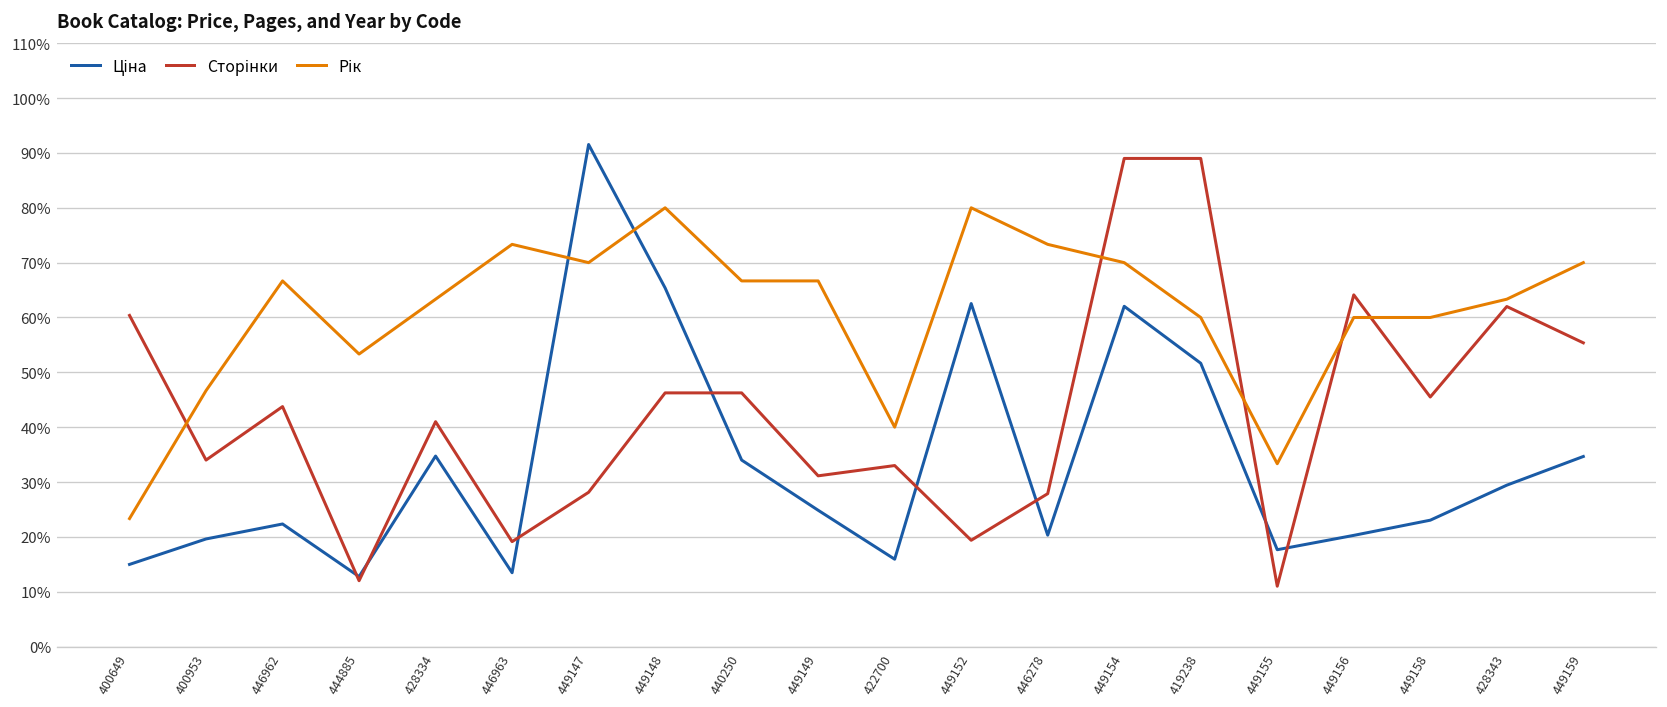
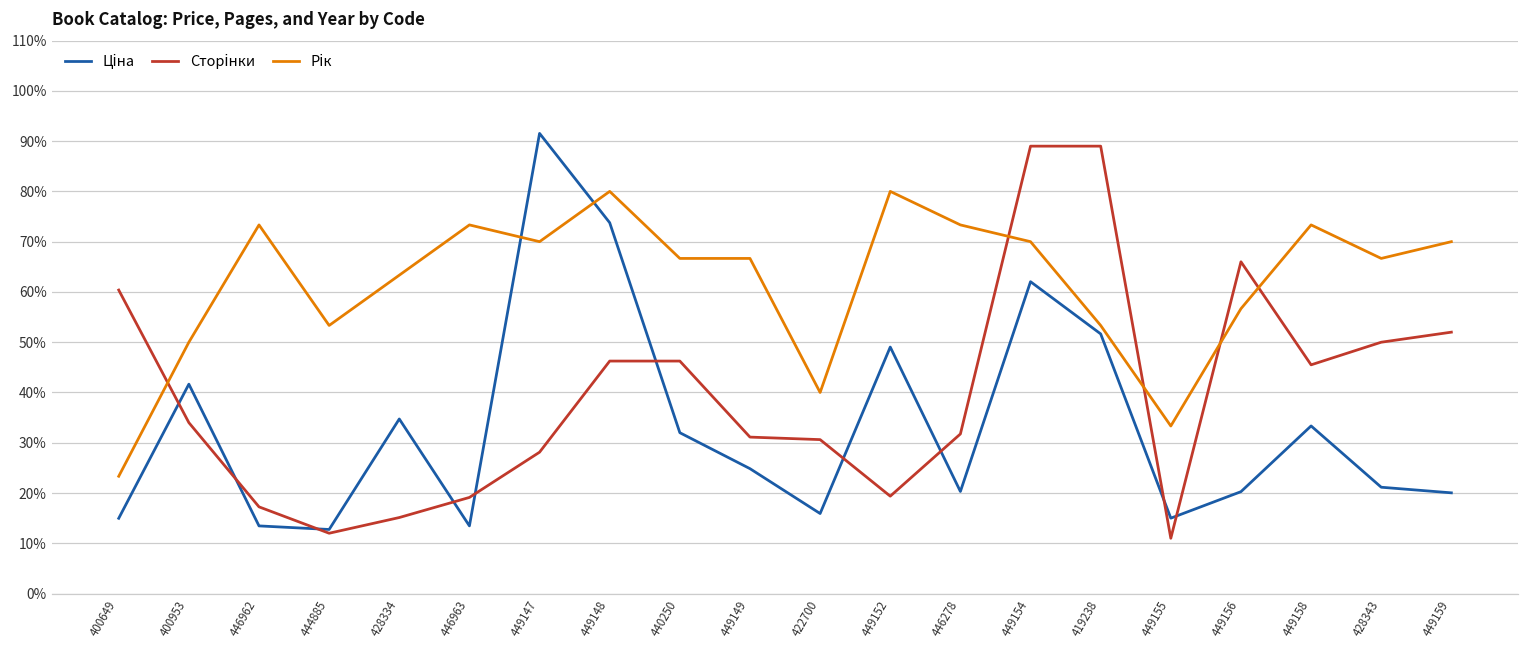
  {
    "Ціна": {
      "400649": "15%",
-     "400953": "20%",
-     "446962": "22%",
+     "400953": "42%",
+     "446962": "13%",
      "444885": "13%",
      "428334": "35%",
      "446963": "13%",
      "449147": "92%",
-     "449148": "65%",
-     "440250": "34%",
+     "449148": "74%",
+     "440250": "32%",
      "449149": "25%",
      "422700": "16%",
-     "449152": "63%",
+     "449152": "49%",
      "446278": "20%",
      "449154": "62%",
      "419238": "52%",
-     "449155": "18%",
+     "449155": "15%",
      "449156": "20%",
-     "449158": "23%",
-     "428343": "29%",
-     "449159": "35%"
+     "449158": "33%",
+     "428343": "21%",
+     "449159": "20%"
    },
    "Сторінки": {
      "400649": "60%",
      "400953": "34%",
-     "446962": "44%",
+     "446962": "17%",
      "444885": "12%",
-     "428334": "41%",
+     "428334": "15%",
      "446963": "19%",
      "449147": "28%",
      "449148": "46%",
      "440250": "46%",
      "449149": "31%",
-     "422700": "33%",
+     "422700": "31%",
      "449152": "19%",
-     "446278": "28%",
+     "446278": "32%",
      "449154": "89%",
      "419238": "89%",
      "449155": "11%",
-     "449156": "64%",
+     "449156": "66%",
      "449158": "46%",
-     "428343": "62%",
-     "449159": "55%"
+     "428343": "50%",
+     "449159": "52%"
    },
    "Рік": {
      "400649": "23%",
-     "400953": "47%",
-     "446962": "67%",
+     "400953": "50%",
+     "446962": "73%",
      "444885": "53%",
      "428334": "63%",
      "446963": "73%",
      "449147": "70%",
      "449148": "80%",
      "440250": "67%",
      "449149": "67%",
      "422700": "40%",
      "449152": "80%",
      "446278": "73%",
      "449154": "70%",
-     "419238": "60%",
+     "419238": "53%",
      "449155": "33%",
-     "449156": "60%",
-     "449158": "60%",
-     "428343": "63%",
+     "449156": "57%",
+     "449158": "73%",
+     "428343": "67%",
      "449159": "70%"
    }
  }
